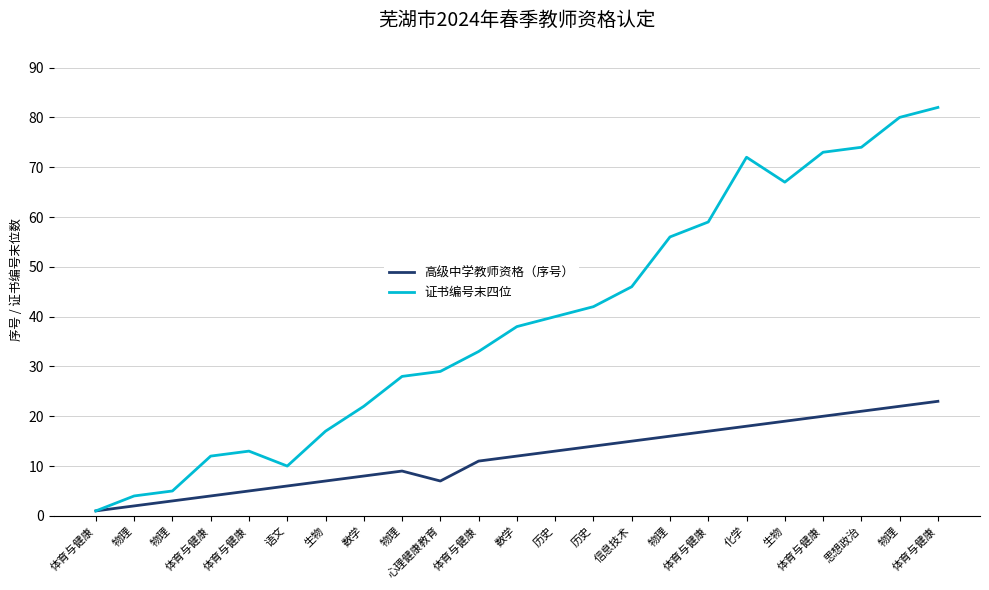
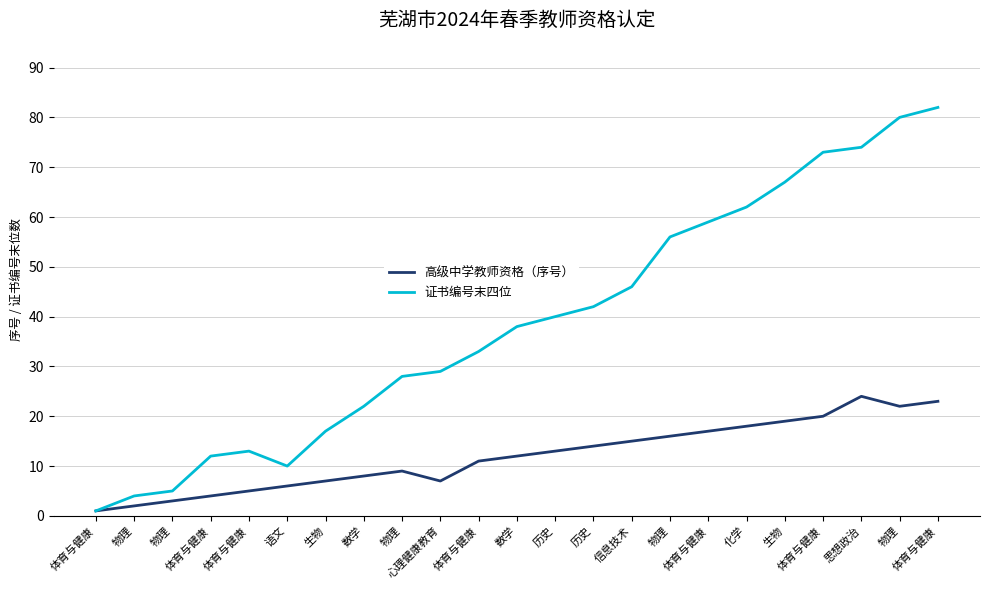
  {
    "高级中学教师资格（序号）": {
      "语文": 6,
      "心理健康教育": 7,
      "信息技术": 15,
      "化学": 18,
-     "思想政治": 21
+     "思想政治": 24
    },
    "证书编号末四位": {
      "语文": 10,
      "心理健康教育": 29,
      "信息技术": 46,
-     "化学": 72,
+     "化学": 62,
      "思想政治": 74
    }
  }
